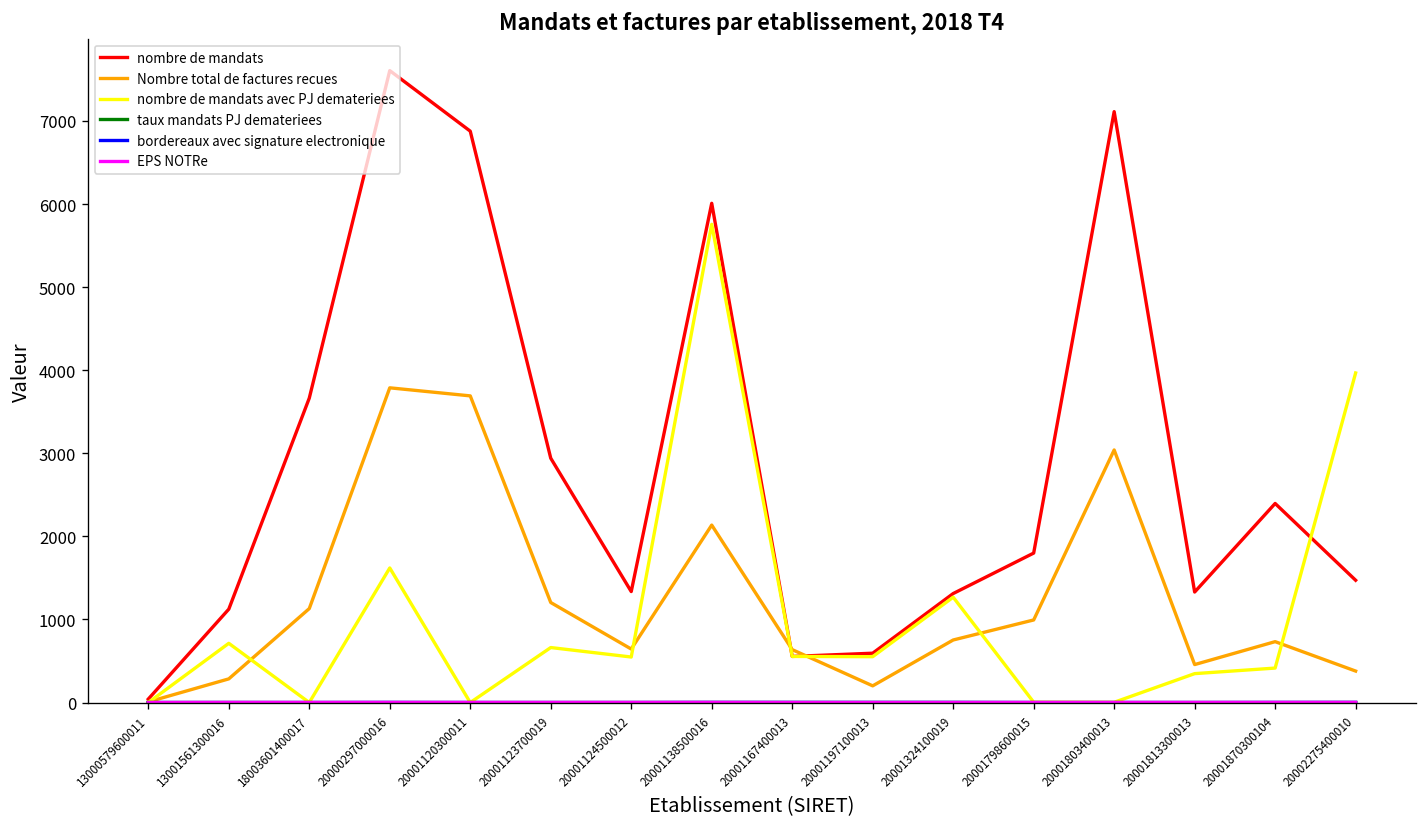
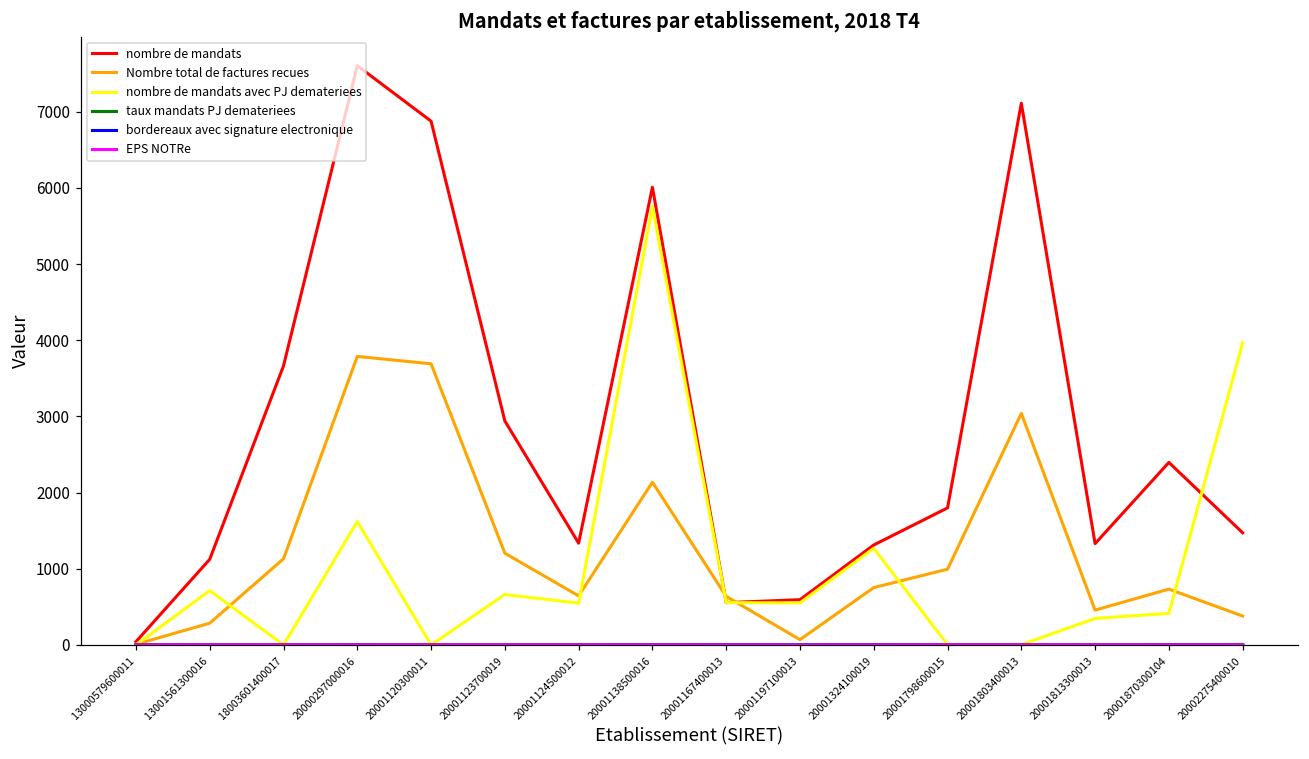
  {
    "nombre de mandats": {
      "13001561300016": 1100,
      "18003601400017": 3700,
      "20001120300011": 6900,
      "20001123700019": 2900,
      "20001124500012": 1300,
      "20001138500016": 6000,
      "20001197100013": 600,
      "20001324100019": 1300,
      "20001798600015": 1800,
      "20001803400013": 7100,
      "20001813300013": 1300,
      "20001870300104": 2400,
      "20002275400010": 1500
    },
    "Nombre total de factures recues": {
      "13001561300016": 300,
      "18003601400017": 1100,
      "20000297000016": 3800,
      "20001120300011": 3700,
      "20001123700019": 1200,
      "20001124500012": 600,
      "20001138500016": 2100,
      "20001167400013": 600,
-     "20001197100013": 200,
+     "20001197100013": 100,
      "20001324100019": 800,
      "20001798600015": 1000,
      "20001803400013": 3000,
      "20001813300013": 500,
      "20001870300104": 700,
      "20002275400010": 400
    },
    "nombre de mandats avec PJ demateriees": {
      "13001561300016": 700,
      "20000297000016": 1600,
      "20001123700019": 700,
      "20001124500012": 500,
      "20001138500016": 5800,
      "20001197100013": 600,
      "20001324100019": 1300,
      "20001813300013": 300,
      "20001870300104": 400,
      "20002275400010": 4000
    },
    "EPS NOTRe": {
      "13001561300016": 0,
      "20000297000016": 0,
      "20001123700019": 0,
      "20001124500012": 0,
      "20001138500016": 0,
      "20001167400013": 0,
      "20001197100013": 0,
      "20001324100019": 0,
      "20001813300013": 0,
      "20001870300104": 0,
      "20002275400010": 0
    }
  }
